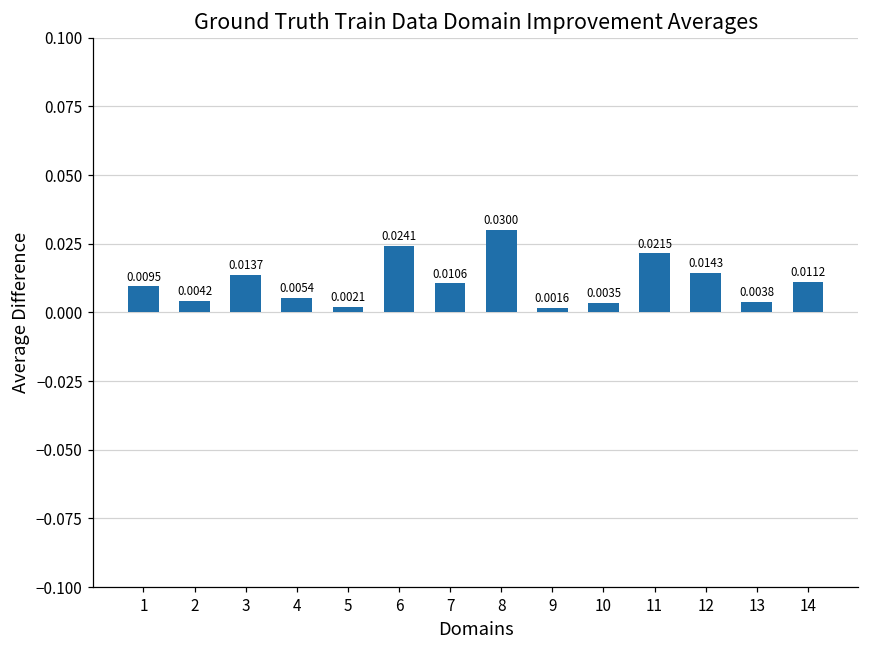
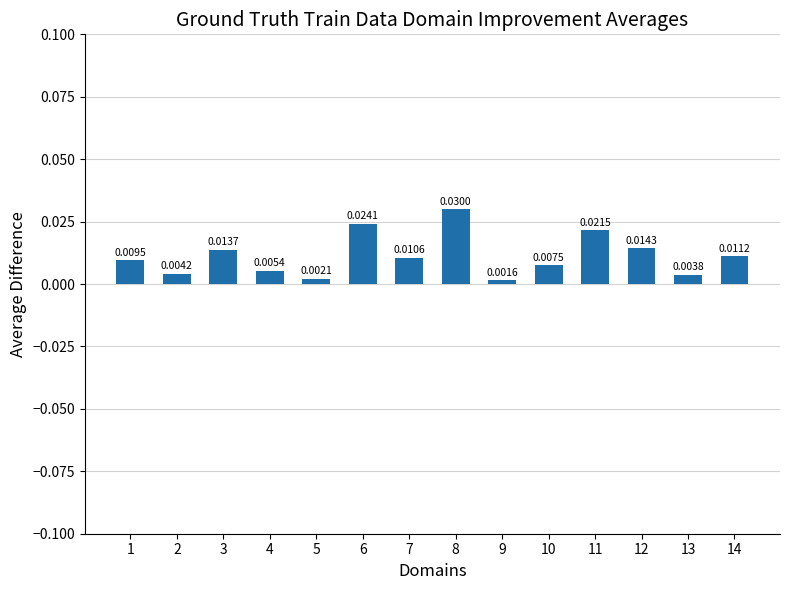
  {
    "1": 0.0095,
    "2": 0.0042,
    "3": 0.0137,
    "4": 0.0054,
    "5": 0.0021,
    "6": 0.0241,
    "7": 0.0106,
    "8": 0.0300,
    "9": 0.0016,
-   "10": 0.0035,
+   "10": 0.0075,
    "11": 0.0215,
    "12": 0.0143,
    "13": 0.0038,
    "14": 0.0112
  }
